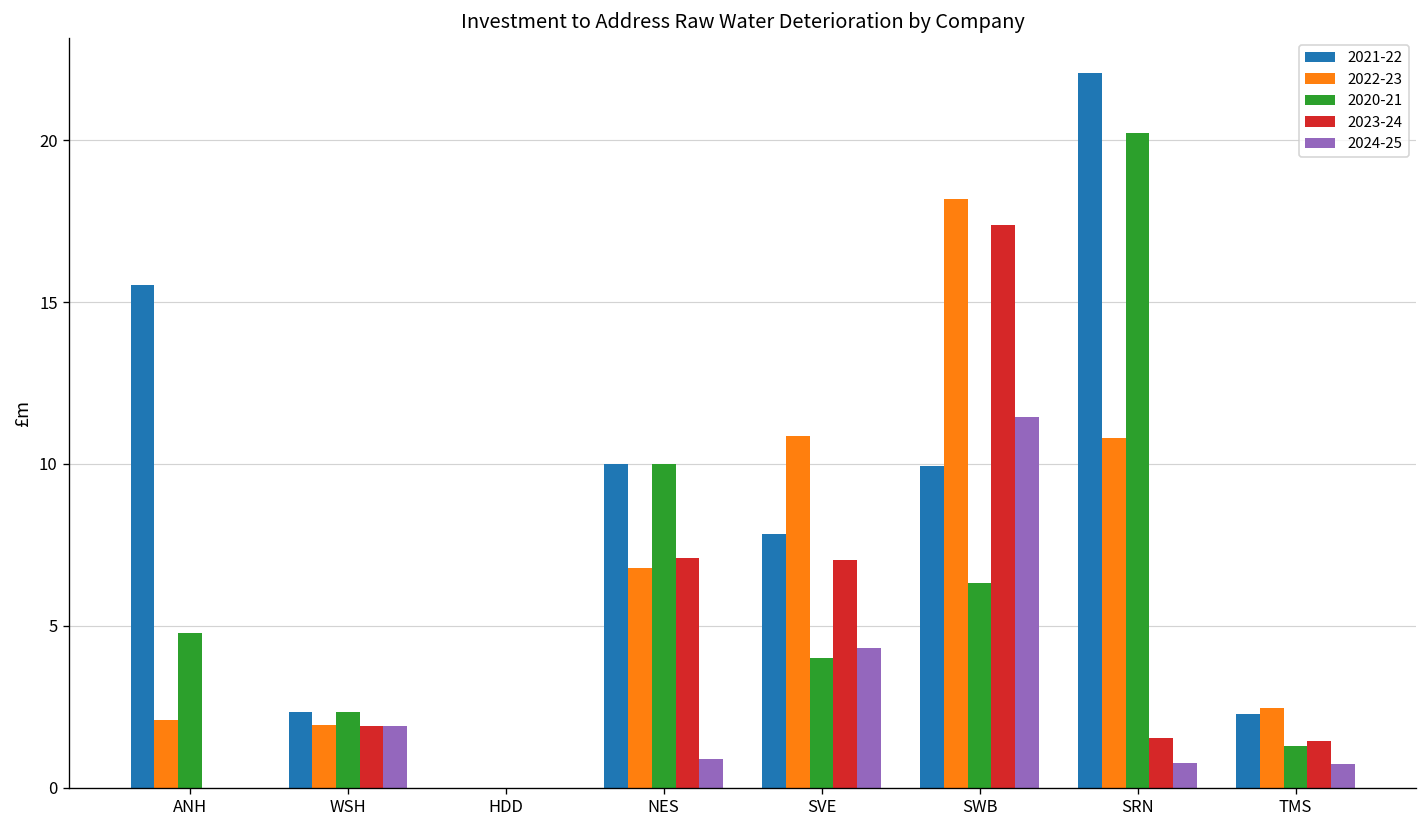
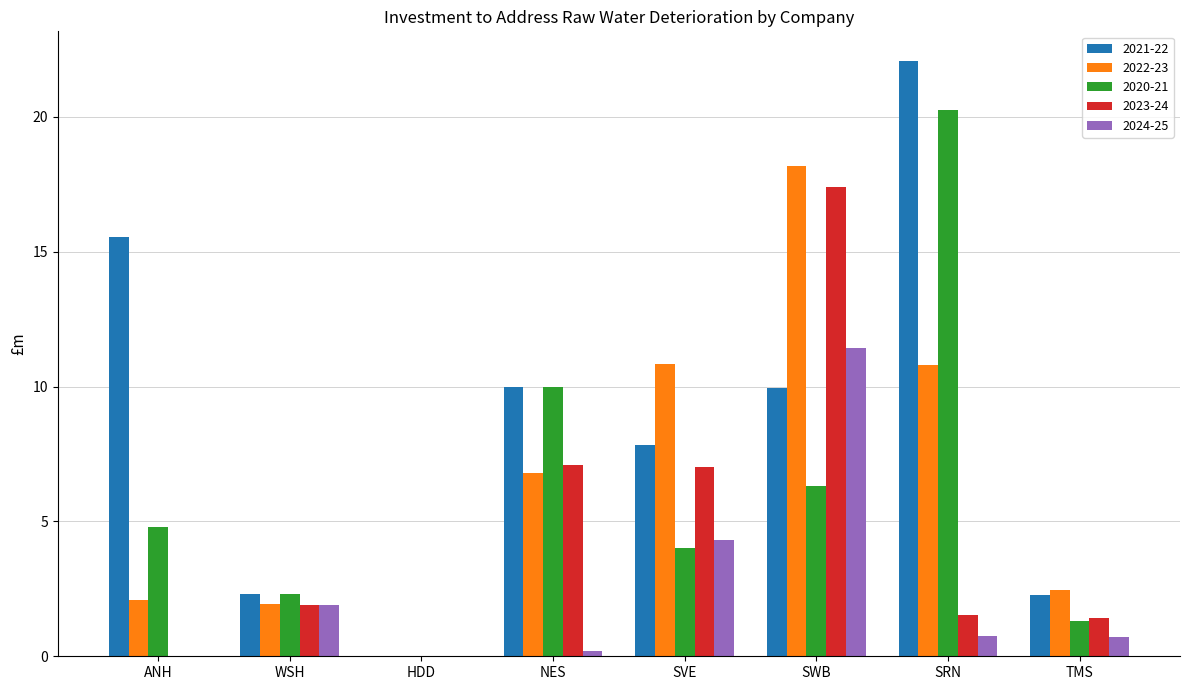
  {
    "2021-22": {
      "ANH": 15.5,
      "WSH": 2.3,
      "HDD": 0.0,
      "NES": 10.0,
      "SVE": 7.8,
      "SWB": 9.9,
      "SRN": 22.1,
      "TMS": 2.3
    },
    "2022-23": {
      "ANH": 2.1,
      "WSH": 1.9,
      "HDD": 0.0,
      "NES": 6.8,
      "SVE": 10.9,
      "SWB": 18.2,
      "SRN": 10.8,
      "TMS": 2.5
    },
    "2020-21": {
      "ANH": 4.8,
      "WSH": 2.3,
      "HDD": 0.0,
      "NES": 10.0,
      "SVE": 4.0,
      "SWB": 6.3,
      "SRN": 20.2,
      "TMS": 1.3
    },
    "2023-24": {
      "ANH": 0.0,
      "WSH": 1.9,
      "HDD": 0.0,
      "NES": 7.1,
      "SVE": 7.0,
      "SWB": 17.4,
      "SRN": 1.5,
      "TMS": 1.4
    },
    "2024-25": {
      "ANH": 0.0,
      "WSH": 1.9,
      "HDD": 0.0,
-     "NES": 0.9,
+     "NES": 0.2,
      "SVE": 4.3,
      "SWB": 11.4,
      "SRN": 0.8,
      "TMS": 0.7
    }
  }
